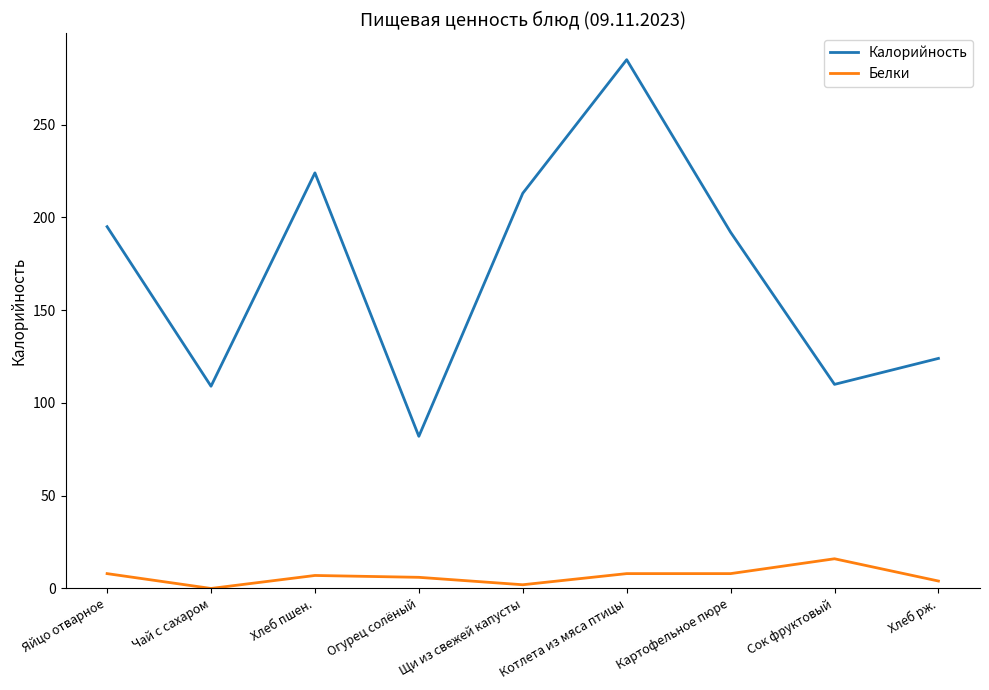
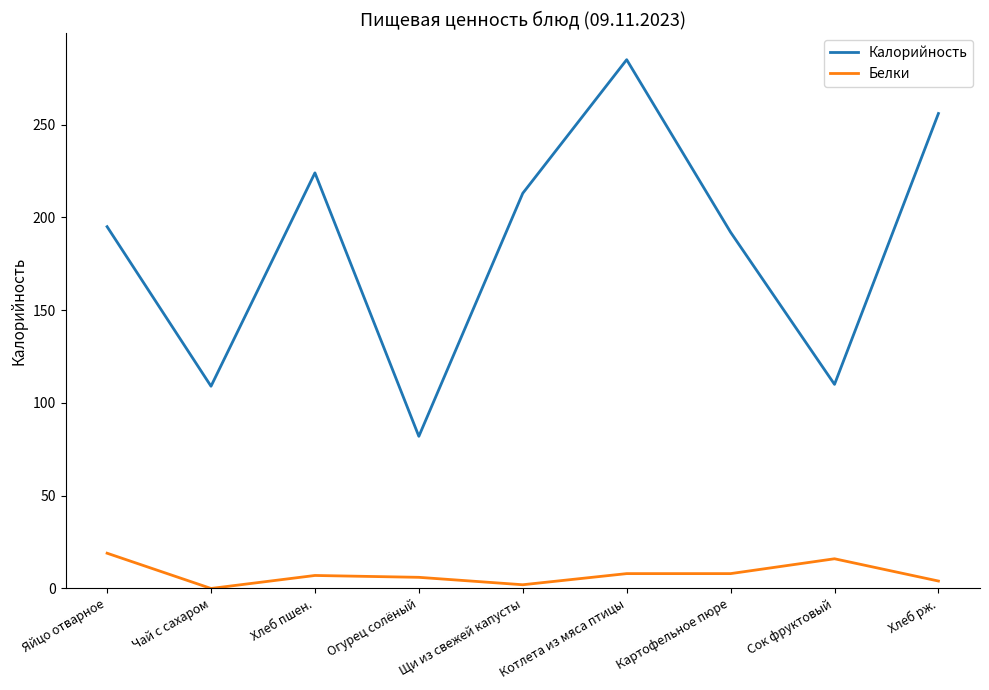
  {
    "Калорийность": {
      "Яйцо отварное": 195,
      "Чай с сахаром": 109,
      "Хлеб пшен.": 224,
      "Огурец солёный": 82,
      "Щи из свежей капусты": 213,
      "Котлета из мяса птицы": 285,
      "Картофельное пюре": 192,
      "Сок фруктовый": 110,
-     "Хлеб рж.": 124
+     "Хлеб рж.": 256
    },
    "Белки": {
-     "Яйцо отварное": 8,
+     "Яйцо отварное": 19,
      "Чай с сахаром": 0,
      "Хлеб пшен.": 7,
      "Огурец солёный": 6,
      "Щи из свежей капусты": 2,
      "Котлета из мяса птицы": 8,
      "Картофельное пюре": 8,
      "Сок фруктовый": 16,
      "Хлеб рж.": 4
    }
  }
